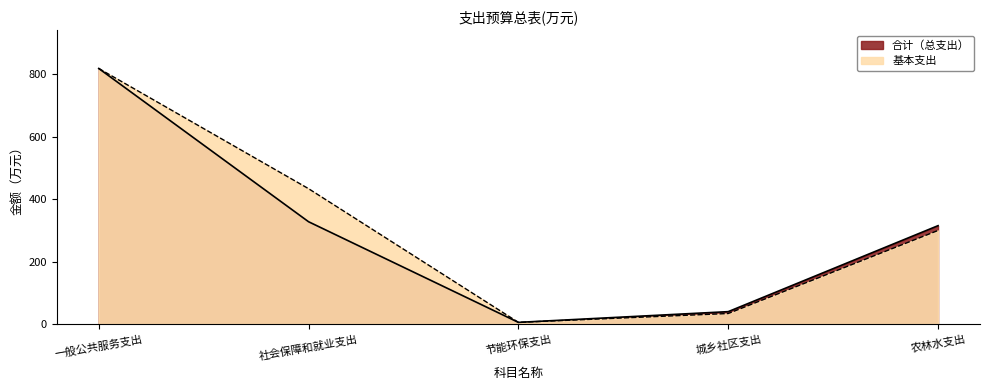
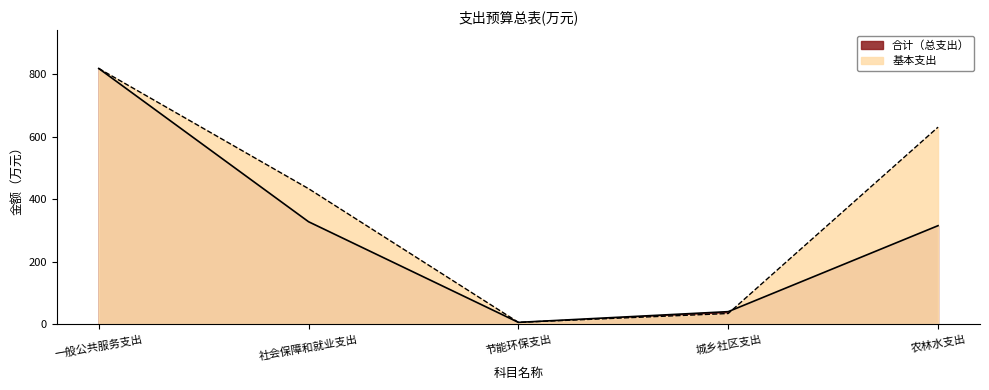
  {
    "合计（总支出）": {
      "社会保障和就业支出": 330,
      "农林水支出": 310
    },
    "基本支出": {
      "社会保障和就业支出": 430,
-     "农林水支出": 300
+     "农林水支出": 630
    }
  }
